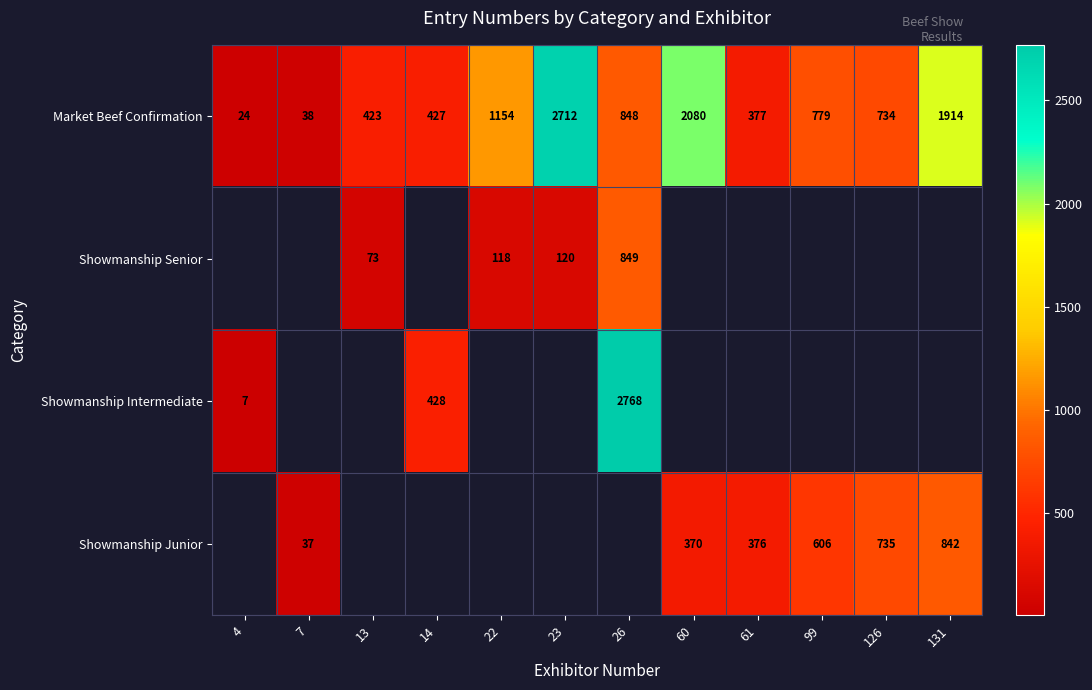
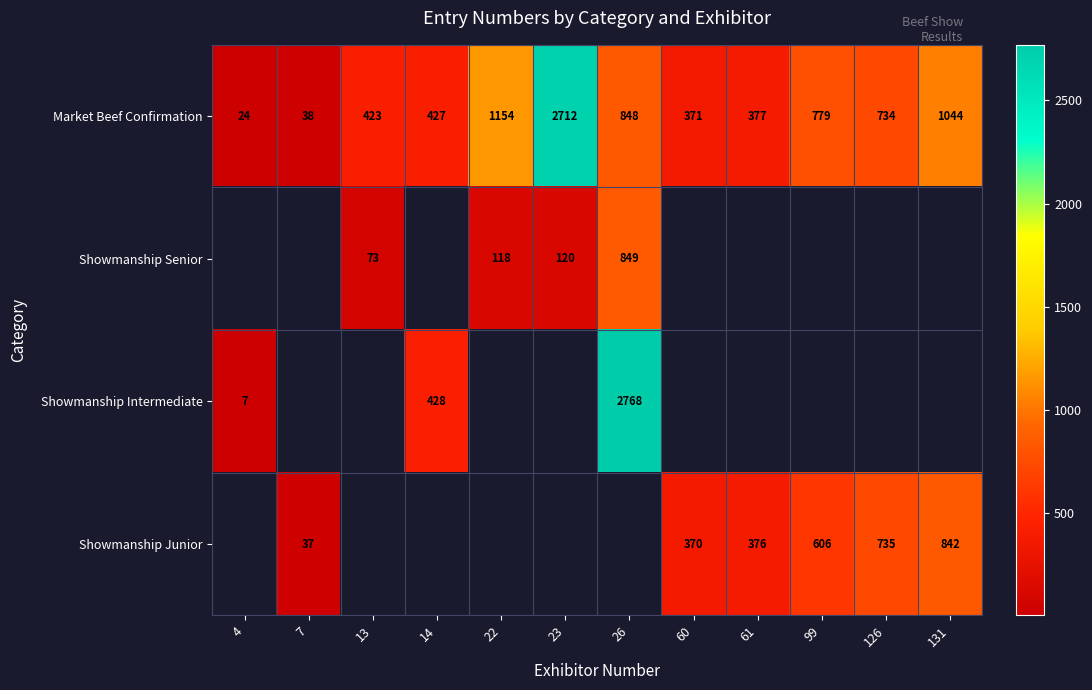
  {
    "Market Beef Confirmation": {
      "4": 24,
      "7": 38,
      "13": 423,
      "14": 427,
      "22": 1154,
      "23": 2712,
      "26": 848,
-     "60": 2080,
+     "60": 371,
      "61": 377,
      "99": 779,
      "126": 734,
-     "131": 1914
+     "131": 1044
    },
    "Showmanship Senior": {
      "13": 73,
      "22": 118,
      "23": 120,
      "26": 849
    },
    "Showmanship Intermediate": {
      "4": 7,
      "14": 428,
      "26": 2768
    },
    "Showmanship Junior": {
      "7": 37,
      "60": 370,
      "61": 376,
      "99": 606,
      "126": 735,
      "131": 842
    }
  }
